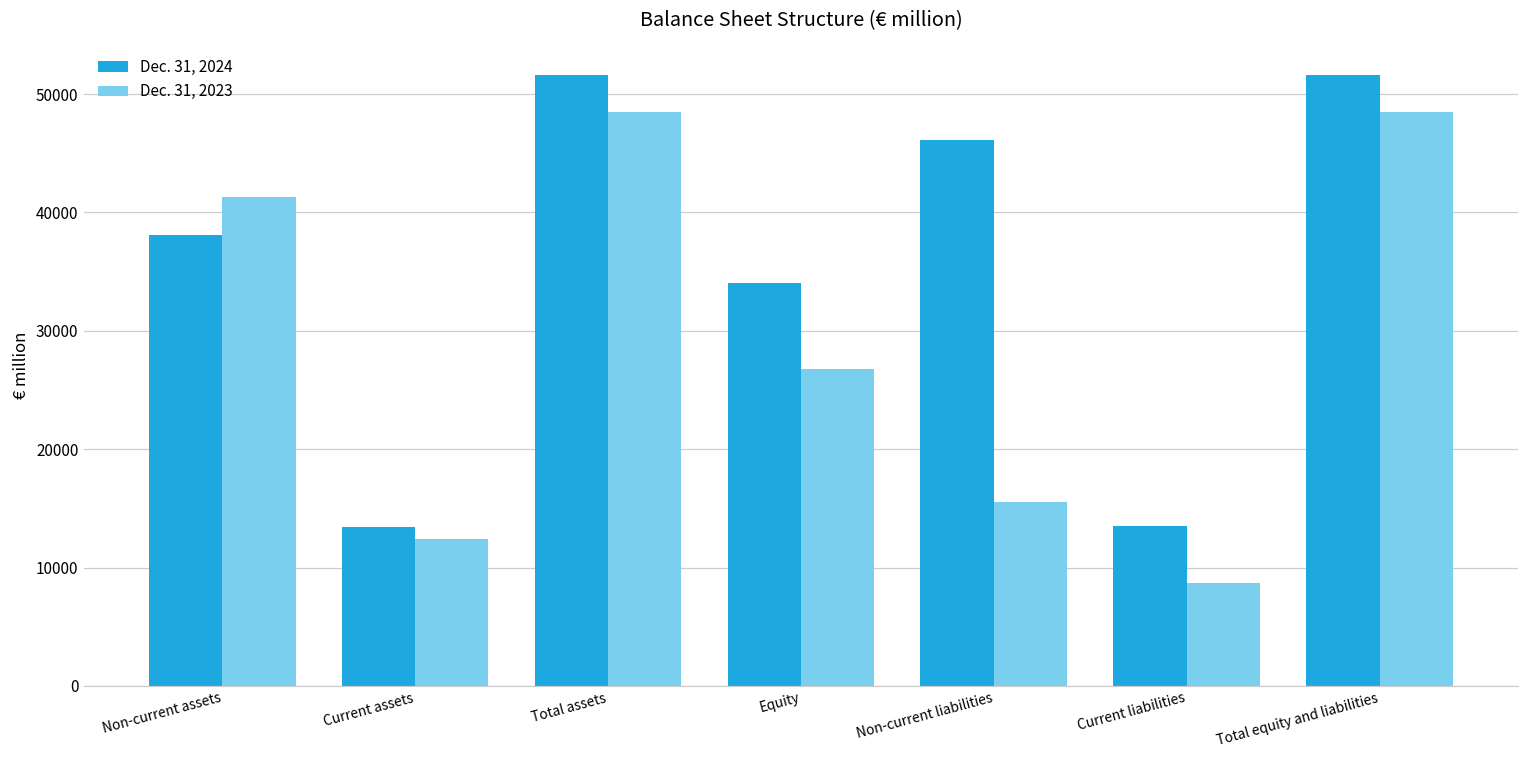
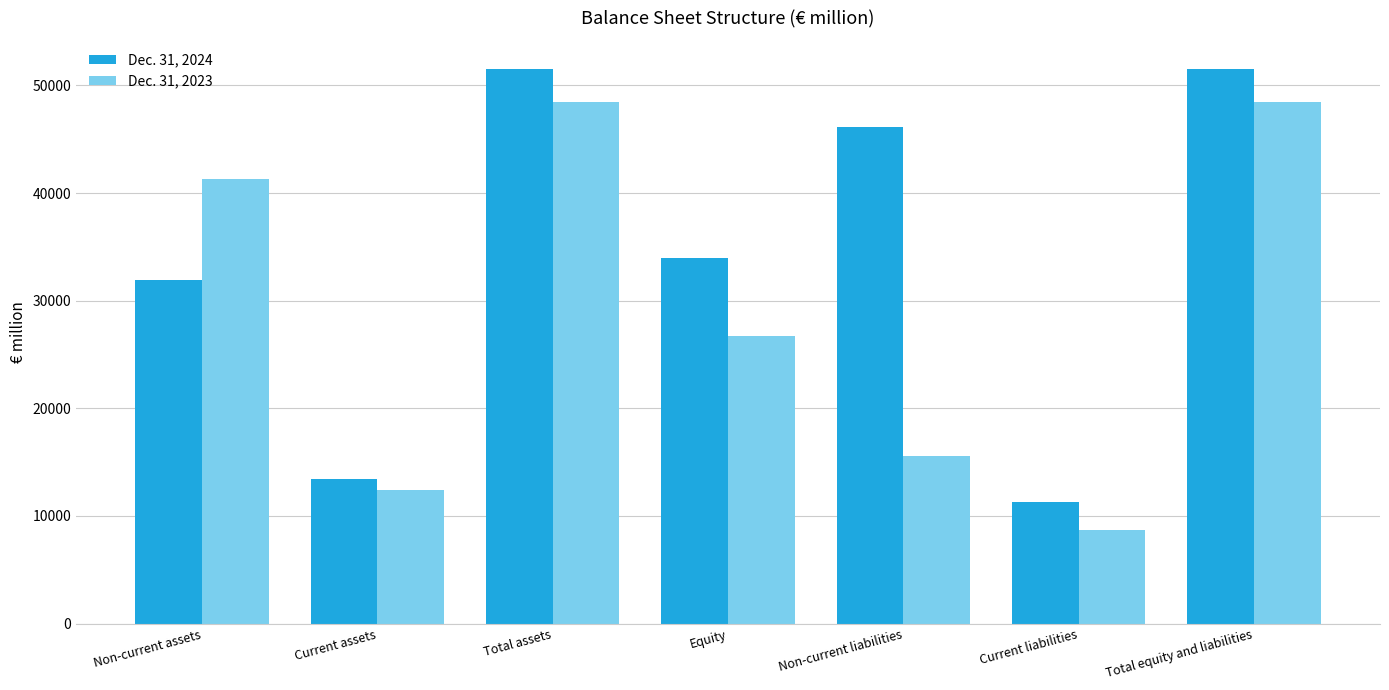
  {
    "Dec. 31, 2024": {
-     "Non-current assets": 38100,
+     "Non-current assets": 31900,
      "Current assets": 13500,
      "Total assets": 51600,
      "Equity": 34000,
      "Non-current liabilities": 46100,
-     "Current liabilities": 13500,
+     "Current liabilities": 11300,
      "Total equity and liabilities": 51600
    },
    "Dec. 31, 2023": {
      "Non-current assets": 41300,
      "Current assets": 12400,
      "Total assets": 48500,
      "Equity": 26800,
      "Non-current liabilities": 15500,
      "Current liabilities": 8700,
      "Total equity and liabilities": 48500
    }
  }
